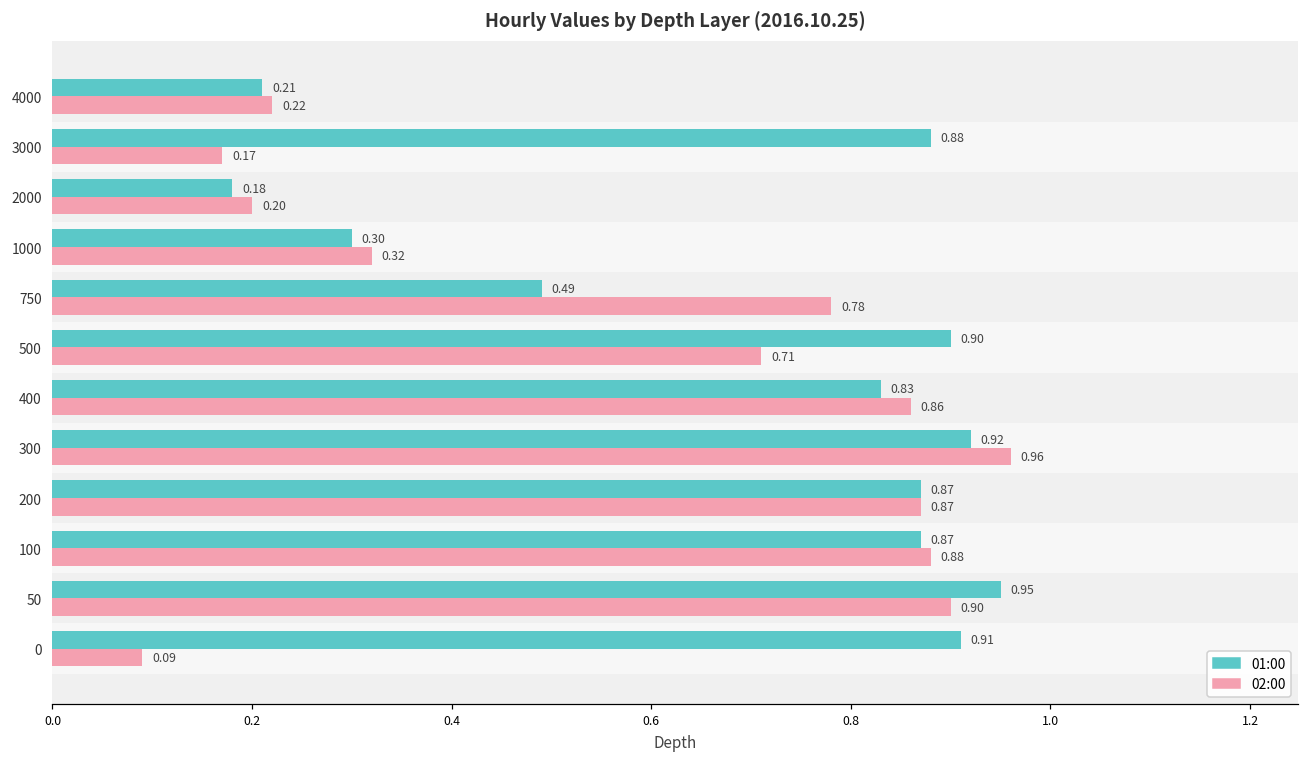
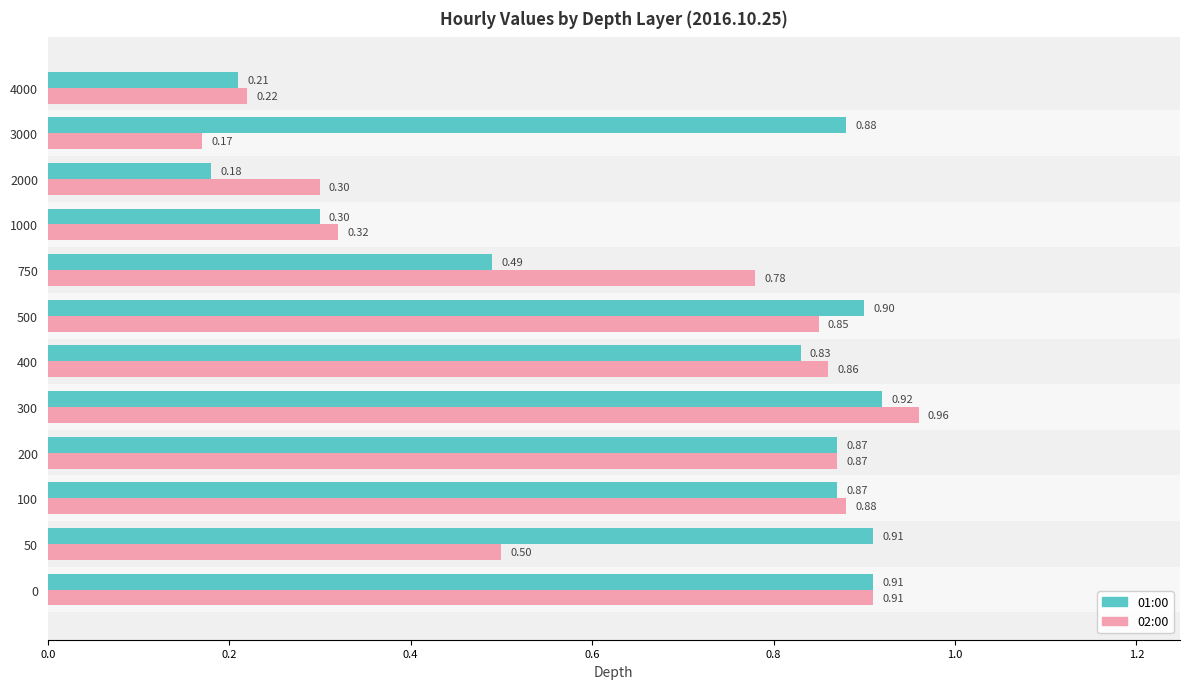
  {
    "01:00": {
      "4000": 0.21,
      "3000": 0.88,
      "2000": 0.18,
      "1000": 0.30,
      "750": 0.49,
      "500": 0.90,
      "400": 0.83,
      "300": 0.92,
      "200": 0.87,
      "100": 0.87,
-     "50": 0.95,
+     "50": 0.91,
      "0": 0.91
    },
    "02:00": {
      "4000": 0.22,
      "3000": 0.17,
-     "2000": 0.20,
+     "2000": 0.30,
      "1000": 0.32,
      "750": 0.78,
-     "500": 0.71,
+     "500": 0.85,
      "400": 0.86,
      "300": 0.96,
      "200": 0.87,
      "100": 0.88,
-     "50": 0.90,
-     "0": 0.09
+     "50": 0.50,
+     "0": 0.91
    }
  }
